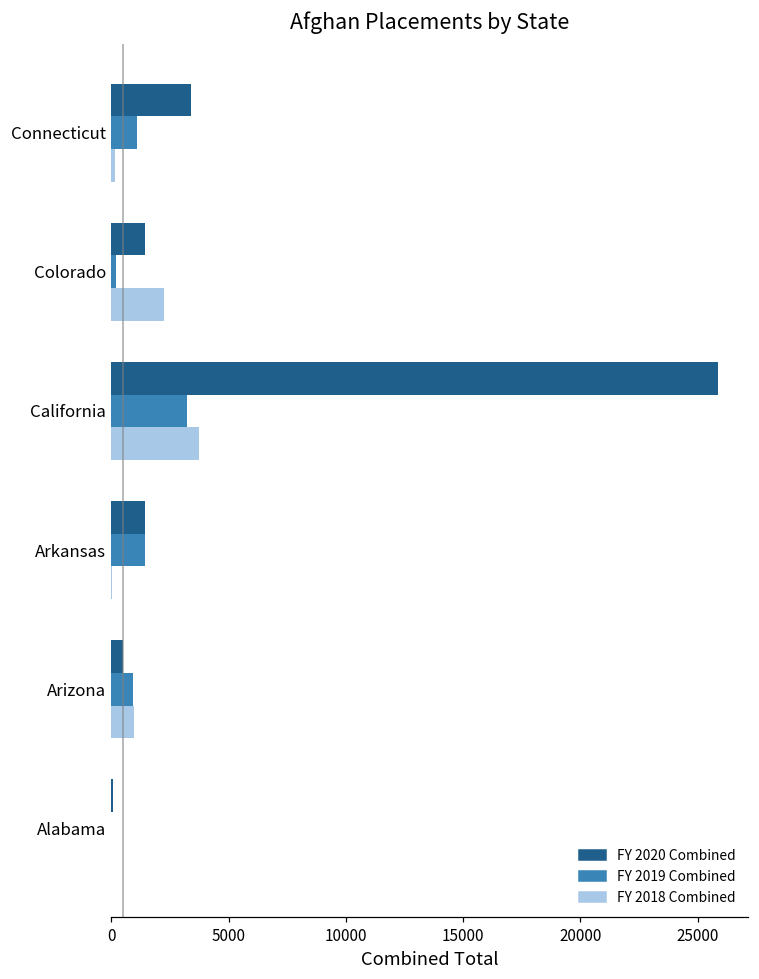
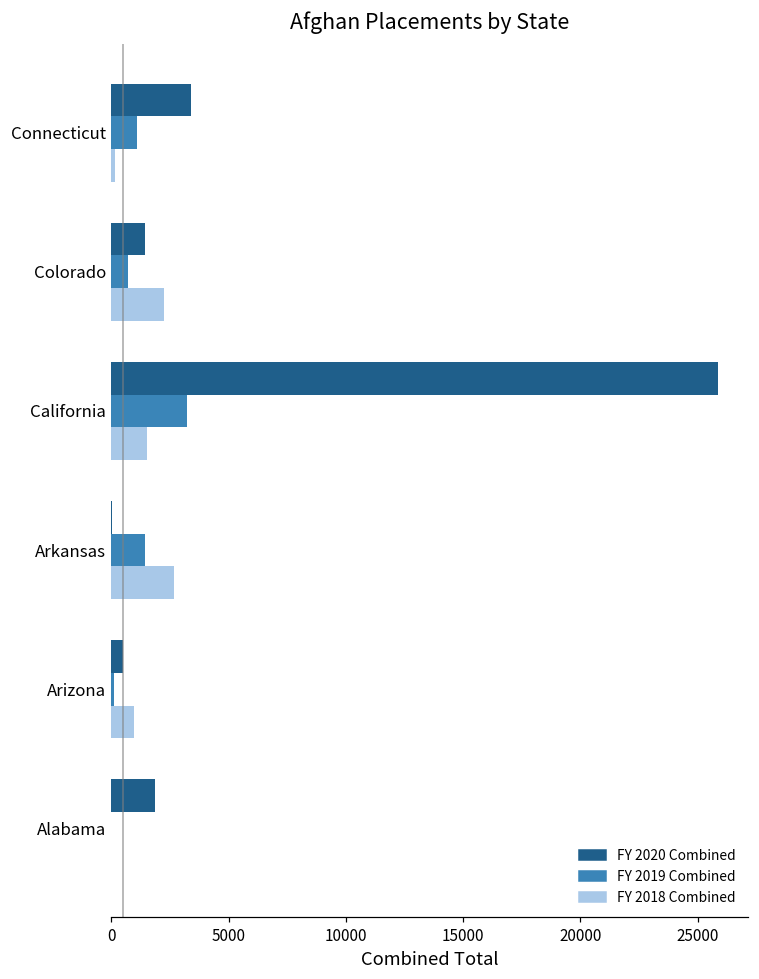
  {
    "FY 2020 Combined": {
      "Connecticut": 3400,
      "Colorado": 1400,
      "California": 25900,
-     "Arkansas": 1400,
+     "Arkansas": 0,
      "Arizona": 500,
-     "Alabama": 100
+     "Alabama": 1900
    },
    "FY 2019 Combined": {
      "Connecticut": 1100,
-     "Colorado": 200,
+     "Colorado": 700,
      "California": 3200,
      "Arkansas": 1400,
-     "Arizona": 900,
+     "Arizona": 100,
      "Alabama": 0
    },
    "FY 2018 Combined": {
      "Connecticut": 200,
      "Colorado": 2200,
-     "California": 3700,
-     "Arkansas": 0,
+     "California": 1500,
+     "Arkansas": 2700,
      "Arizona": 1000,
      "Alabama": 0
    }
  }
